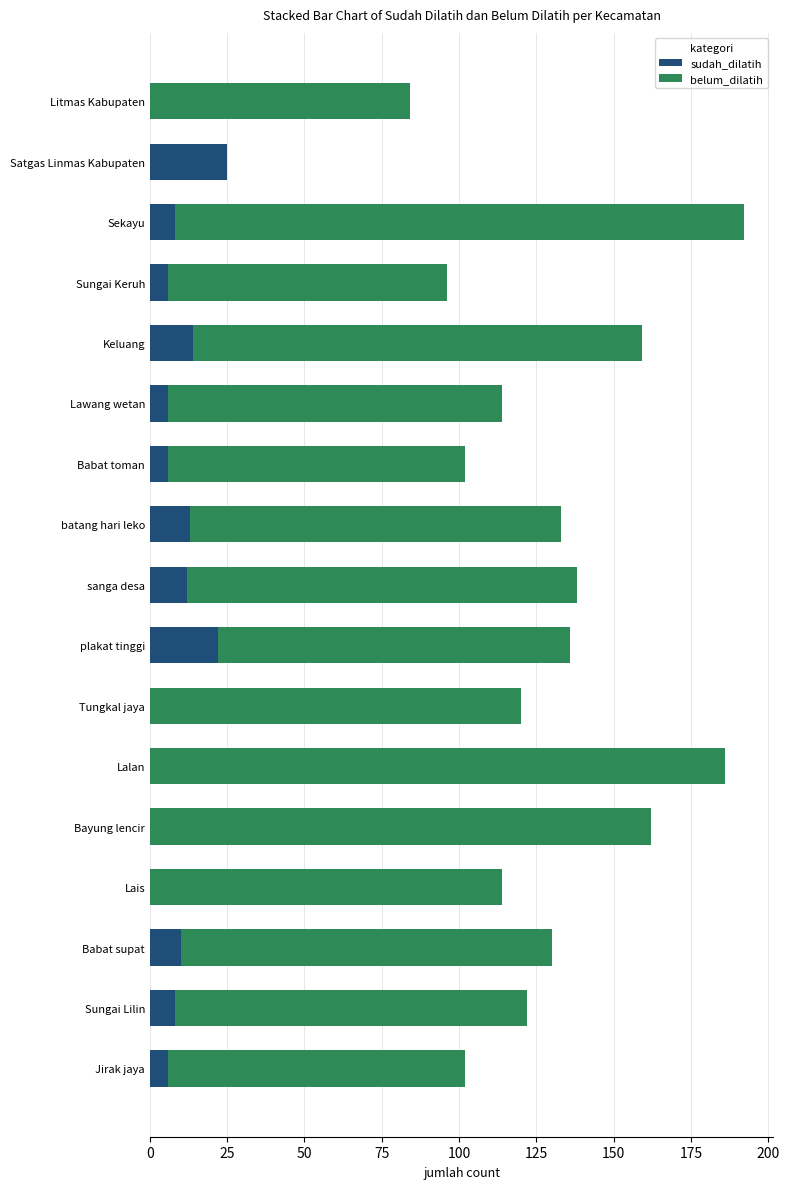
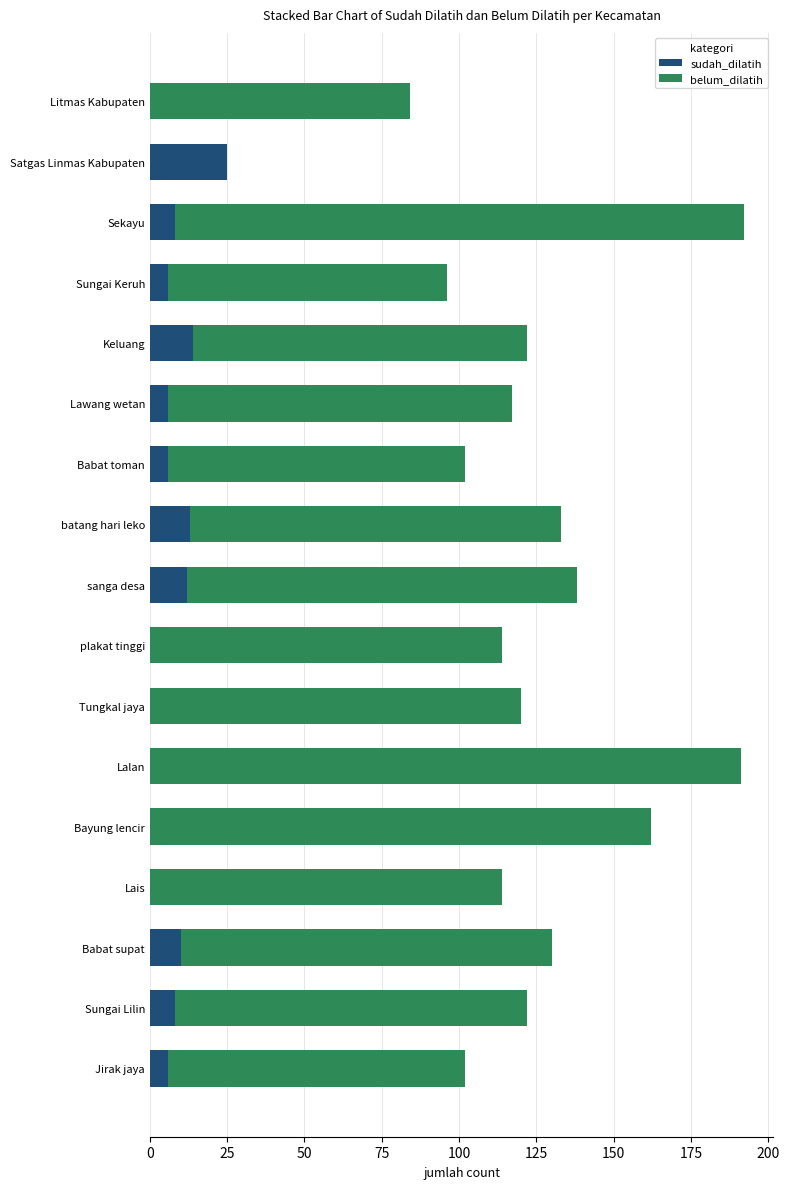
  {
    "sudah_dilatih": {
      "Litmas Kabupaten": 0,
      "Satgas Linmas Kabupaten": 25,
      "Sekayu": 8,
      "Sungai Keruh": 6,
      "Keluang": 14,
      "Lawang wetan": 6,
      "Babat toman": 6,
      "batang hari leko": 13,
      "sanga desa": 12,
-     "plakat tinggi": 22,
+     "plakat tinggi": 0,
      "Tungkal jaya": 0,
      "Lalan": 0,
      "Bayung lencir": 0,
      "Lais": 0,
      "Babat supat": 10,
      "Sungai Lilin": 8,
      "Jirak jaya": 6
    },
    "belum_dilatih": {
      "Litmas Kabupaten": 84,
      "Satgas Linmas Kabupaten": 0,
      "Sekayu": 184,
      "Sungai Keruh": 90,
-     "Keluang": 145,
-     "Lawang wetan": 108,
+     "Keluang": 108,
+     "Lawang wetan": 111,
      "Babat toman": 96,
      "batang hari leko": 120,
      "sanga desa": 126,
      "plakat tinggi": 114,
      "Tungkal jaya": 120,
-     "Lalan": 186,
+     "Lalan": 191,
      "Bayung lencir": 162,
      "Lais": 114,
      "Babat supat": 120,
      "Sungai Lilin": 114,
      "Jirak jaya": 96
    }
  }
